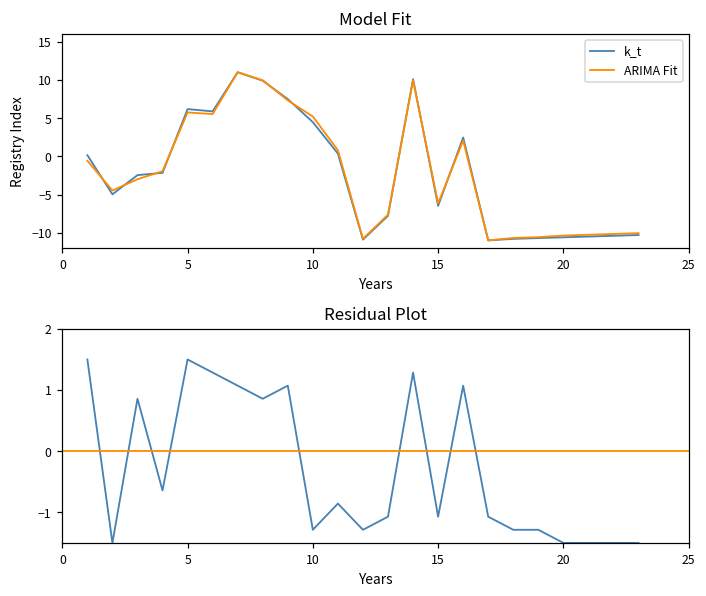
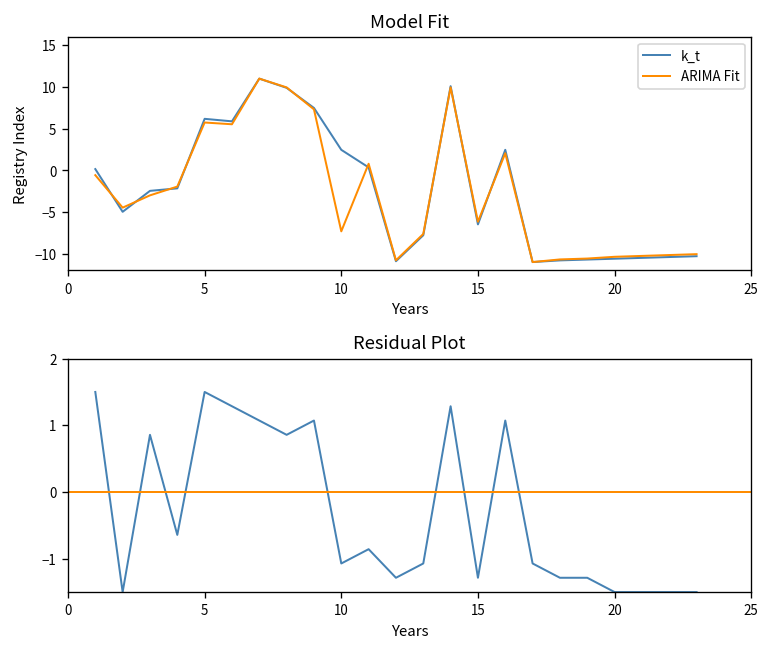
  {
    "Model Fit": {
      "k_t": {
        "5": 6,
-       "10": 4
+       "10": 2
      },
      "ARIMA Fit": {
        "5": 6,
-       "10": 5
+       "10": -7
      }
    },
    "Residual Plot": {
      "5": 1.5,
-     "10": -1.3,
-     "15": -1.1,
+     "10": -1.1,
+     "15": -1.3,
      "20": -1.5
    }
  }
